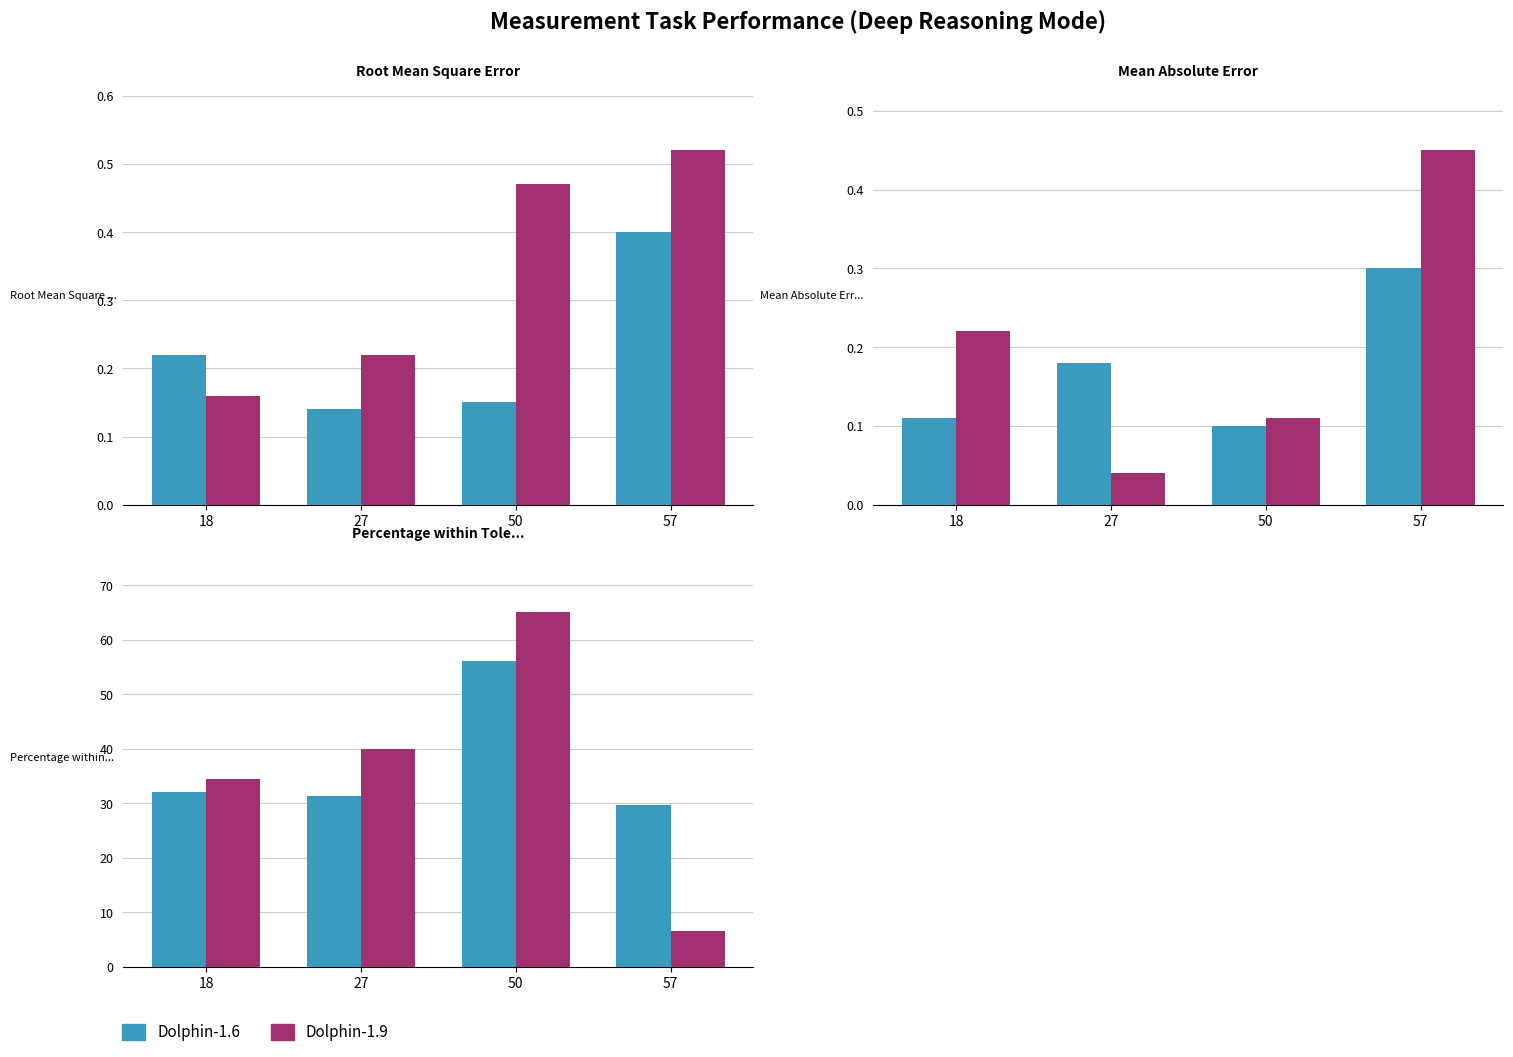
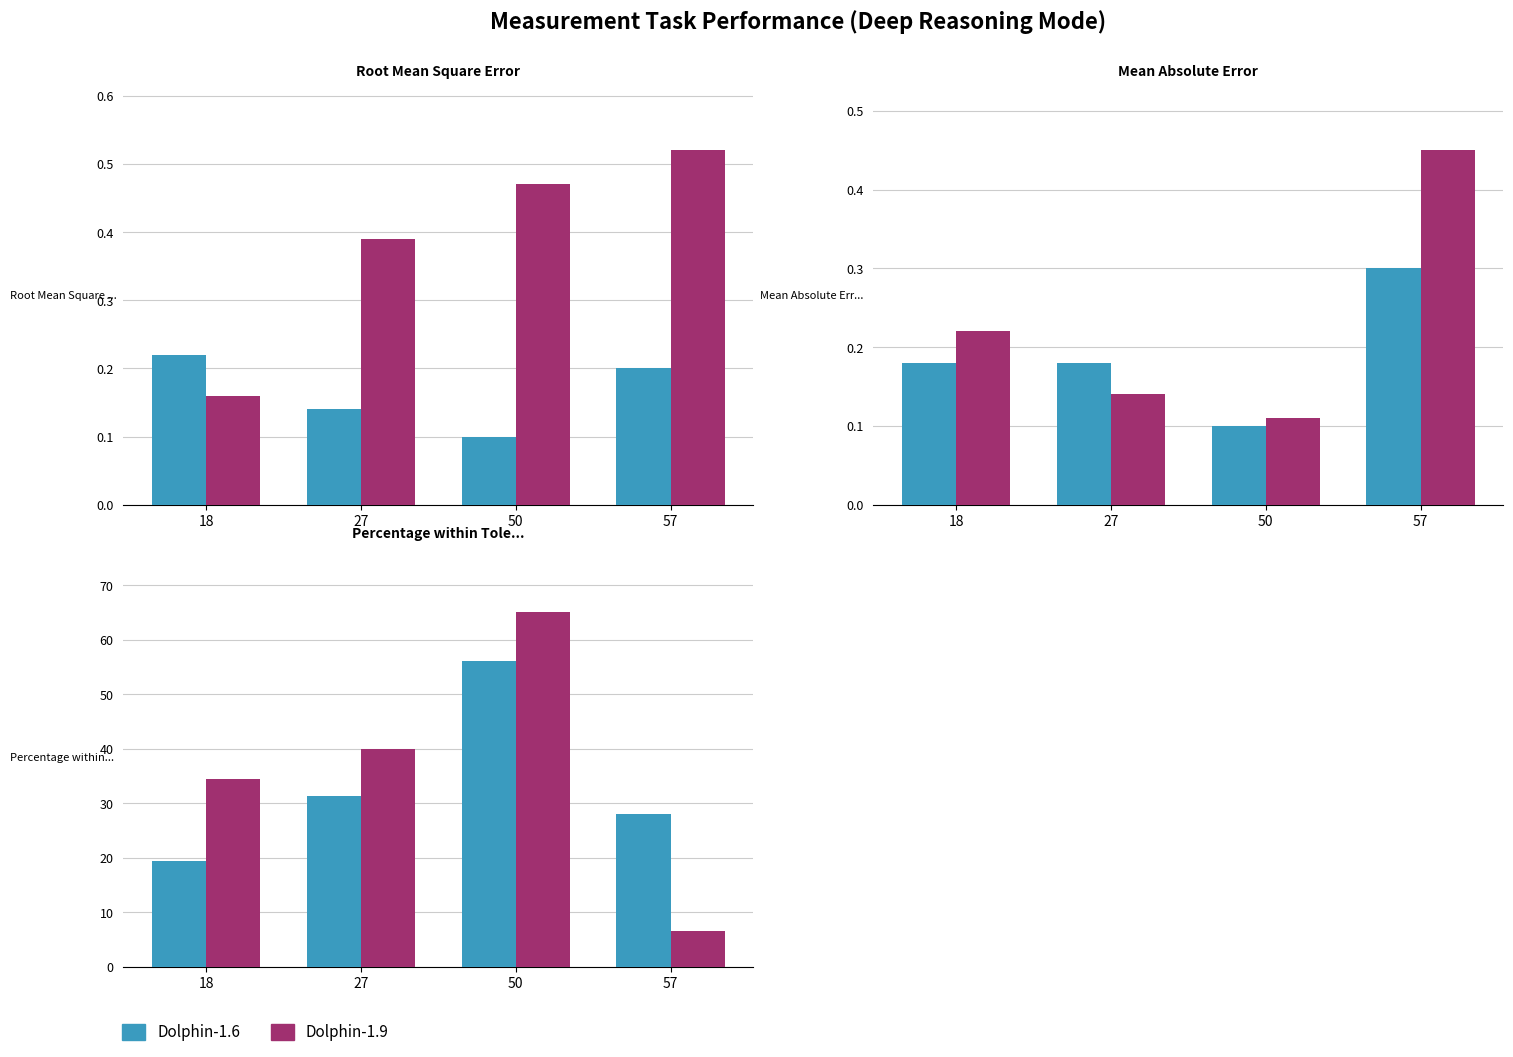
  {
    "Root Mean Square Error": {
      "Dolphin-1.6": {
        "18": 0.22,
        "27": 0.14,
-       "50": 0.15,
-       "57": 0.4
+       "50": 0.10,
+       "57": 0.2
      },
      "Dolphin-1.9": {
        "18": 0.16,
-       "27": 0.22,
+       "27": 0.39,
        "50": 0.47,
        "57": 0.52
      }
    },
    "Mean Absolute Error": {
      "Dolphin-1.6": {
-       "18": 0.11,
+       "18": 0.18,
        "27": 0.18,
        "50": 0.10,
        "57": 0.30
      },
      "Dolphin-1.9": {
        "18": 0.22,
-       "27": 0.04,
+       "27": 0.14,
        "50": 0.11,
        "57": 0.45
      }
    },
    "Percentage within Tole...": {
      "Dolphin-1.6": {
-       "18": 32,
+       "18": 19,
        "27": 31,
        "50": 56,
-       "57": 30
+       "57": 28
      },
      "Dolphin-1.9": {
        "18": 34,
        "27": 40,
        "50": 65,
        "57": 7
      }
    }
  }
